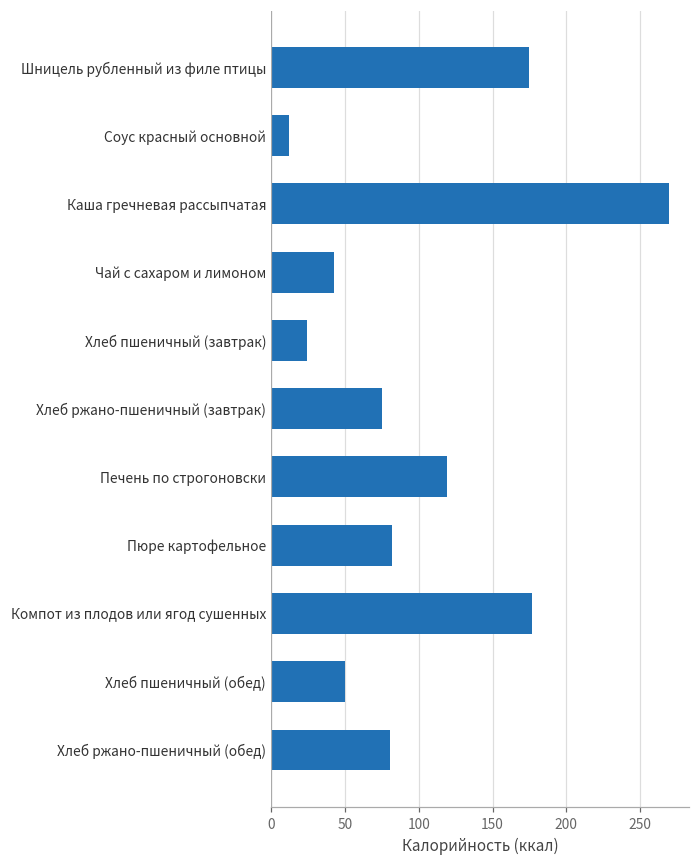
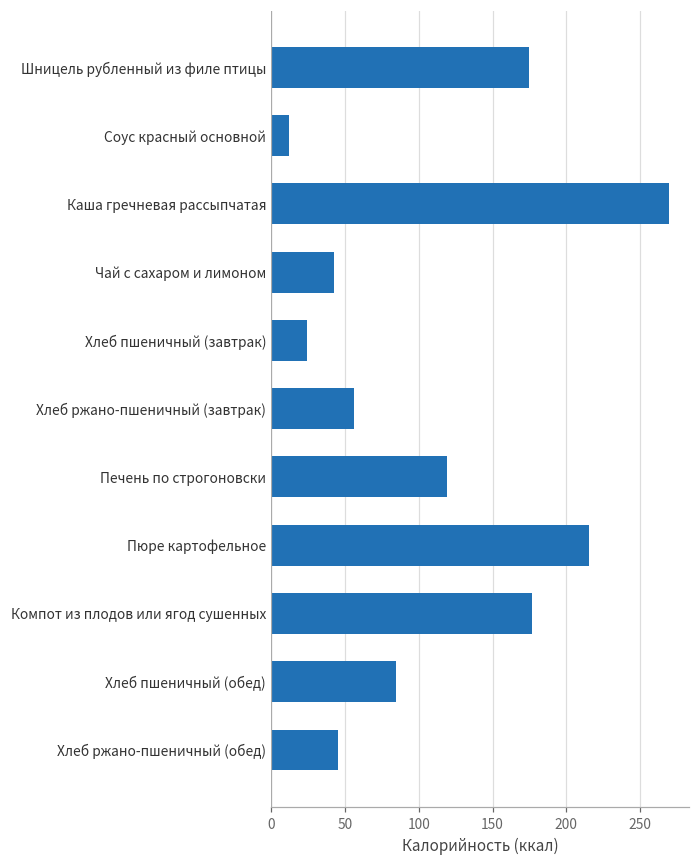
  {
    "Шницель рубленный из филе птицы": 174,
    "Соус красный основной": 12,
    "Каша гречневая рассыпчатая": 270,
    "Чай с сахаром и лимоном": 43,
    "Хлеб пшеничный (завтрак)": 24,
-   "Хлеб ржано-пшеничный (завтрак)": 75,
+   "Хлеб ржано-пшеничный (завтрак)": 56,
    "Печень по строгоновски": 119,
-   "Пюре картофельное": 82,
+   "Пюре картофельное": 215,
    "Компот из плодов или ягод сушенных": 177,
-   "Хлеб пшеничный (обед)": 50,
-   "Хлеб ржано-пшеничный (обед)": 81
+   "Хлеб пшеничный (обед)": 85,
+   "Хлеб ржано-пшеничный (обед)": 45
  }
